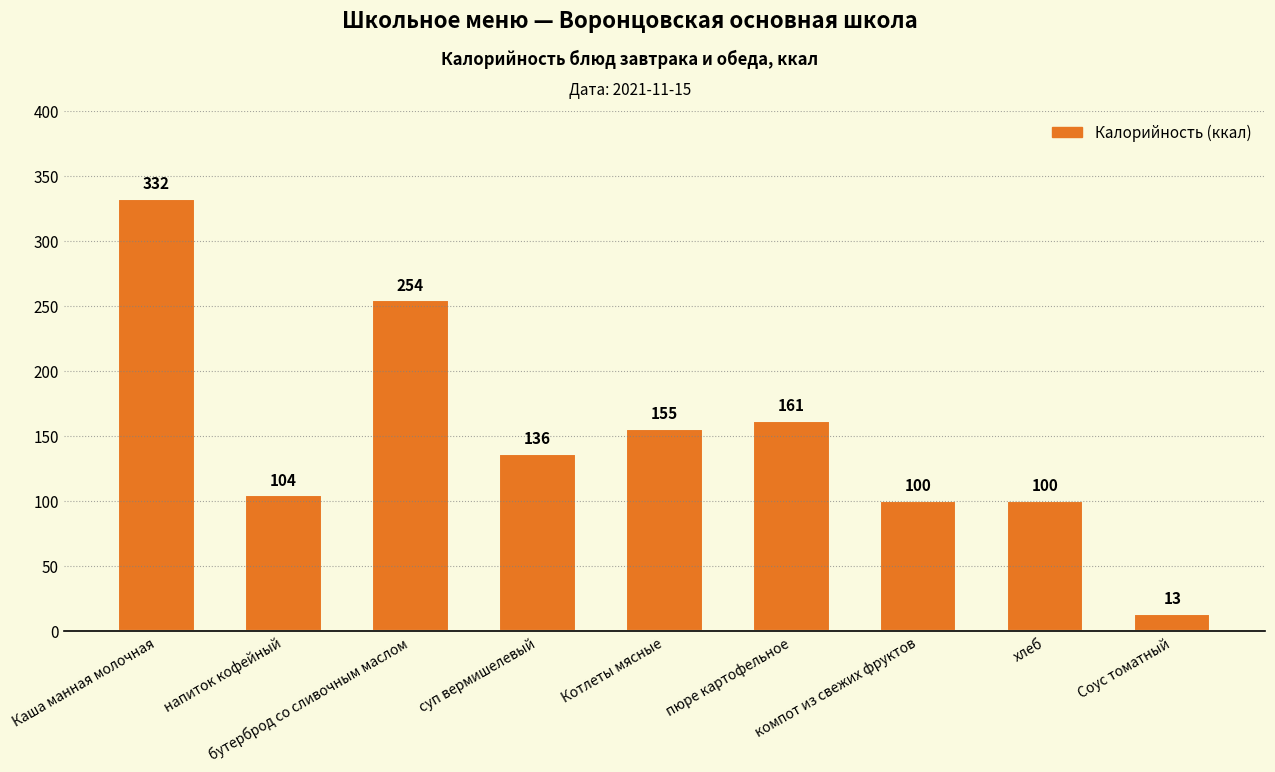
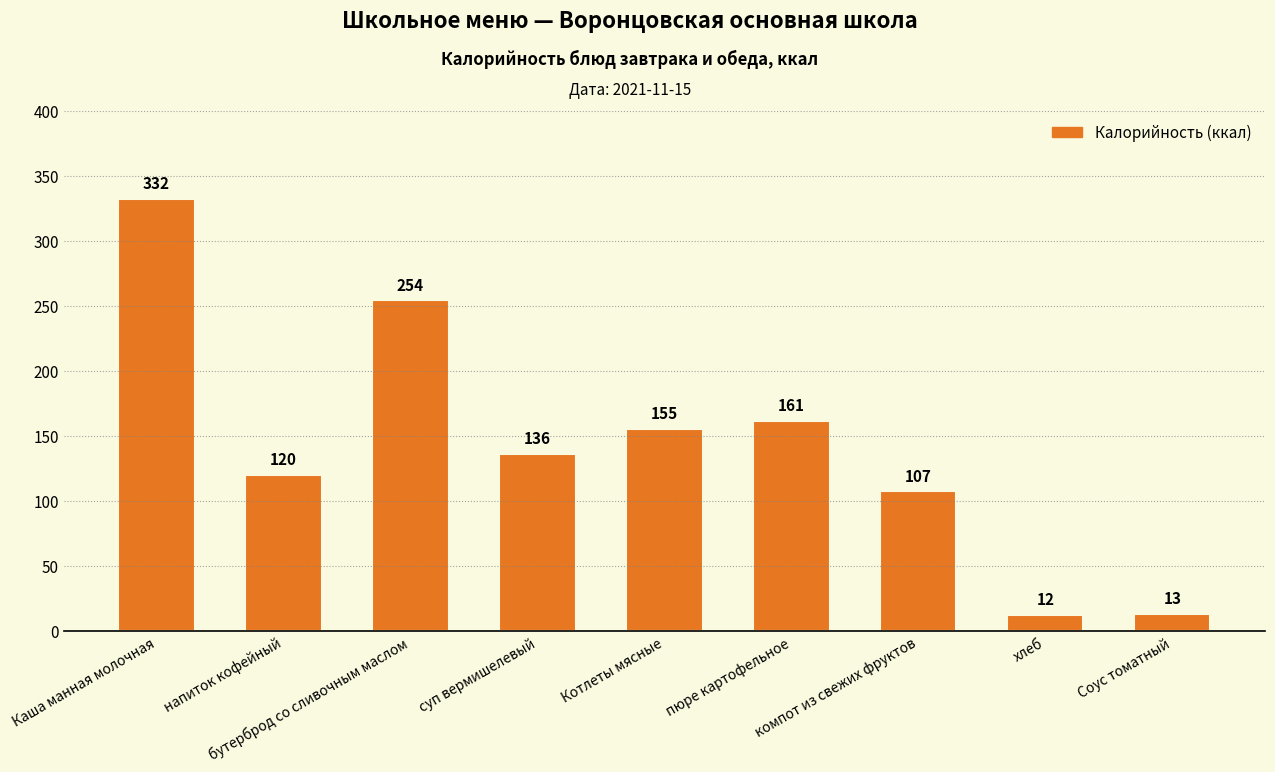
  {
    "Каша манная молочная": 332,
-   "напиток кофейный": 104,
+   "напиток кофейный": 120,
    "бутерброд со сливочным маслом": 254,
    "суп вермишелевый": 136,
    "Котлеты мясные": 155,
    "пюре картофельное": 161,
-   "компот из свежих фруктов": 100,
-   "хлеб": 100,
+   "компот из свежих фруктов": 107,
+   "хлеб": 12,
    "Соус томатный": 13
  }
